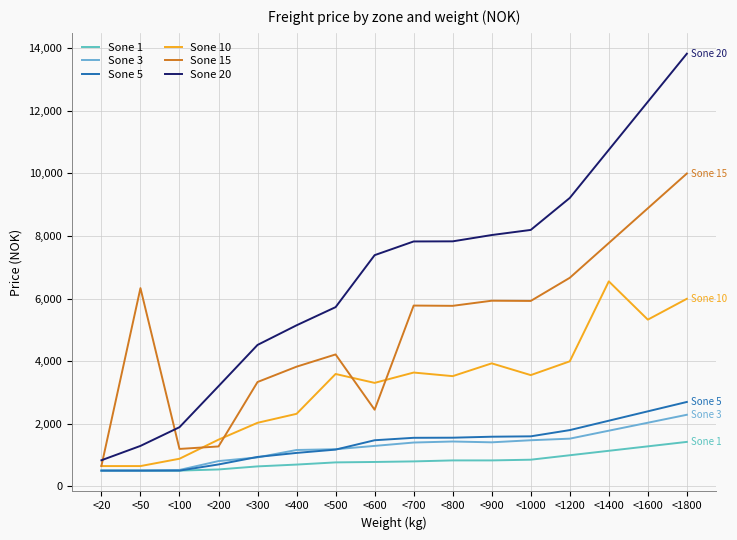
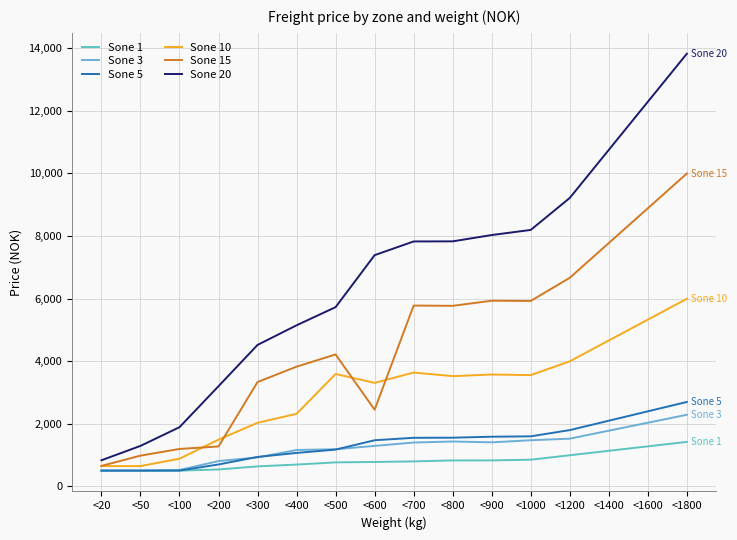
  {
    "Sone 5": {
      "<200": "700",
      "<400": "1,100",
      "<600": "1,500",
      "<700": "1,600",
      "<800": "1,600",
      "<900": "1,600",
      "<1000": "1,600",
      "<1200": "1,800",
      "<1400": "2,100",
      "<1600": "2,400"
    },
    "Sone 10": {
      "<50": "700",
      "<100": "900",
      "<200": "1,500",
      "<300": "2,000",
      "<400": "2,300",
      "<500": "3,600",
      "<600": "3,300",
      "<700": "3,600",
      "<800": "3,500",
-     "<900": "3,900",
+     "<900": "3,600",
      "<1000": "3,600",
      "<1200": "4,000",
-     "<1400": "6,600",
+     "<1400": "4,700",
      "<1600": "5,300"
    },
    "Sone 15": {
-     "<50": "6,300",
+     "<50": "1,000",
      "<100": "1,200",
      "<200": "1,300",
      "<300": "3,300",
      "<400": "3,800",
      "<500": "4,200",
      "<600": "2,500",
      "<700": "5,800",
      "<800": "5,800",
      "<900": "5,900",
      "<1000": "5,900",
      "<1200": "6,700",
      "<1400": "7,800",
      "<1600": "8,900"
    },
    "Sone 20": {
      "<20": "800",
      "<50": "1,300",
      "<100": "1,900",
      "<200": "3,200",
      "<300": "4,500",
      "<400": "5,100",
      "<500": "5,700",
      "<600": "7,400",
      "<700": "7,800",
      "<800": "7,800",
      "<900": "8,000",
      "<1000": "8,200",
      "<1200": "9,200",
      "<1400": "10,800",
      "<1600": "12,300"
    }
  }
